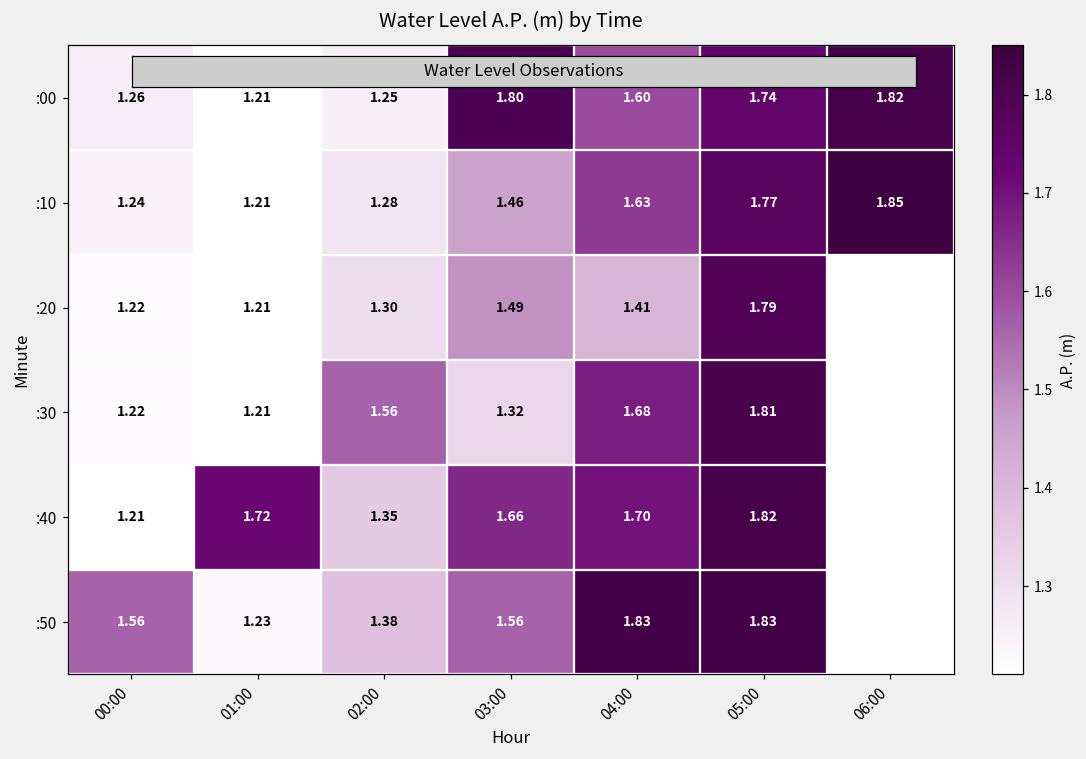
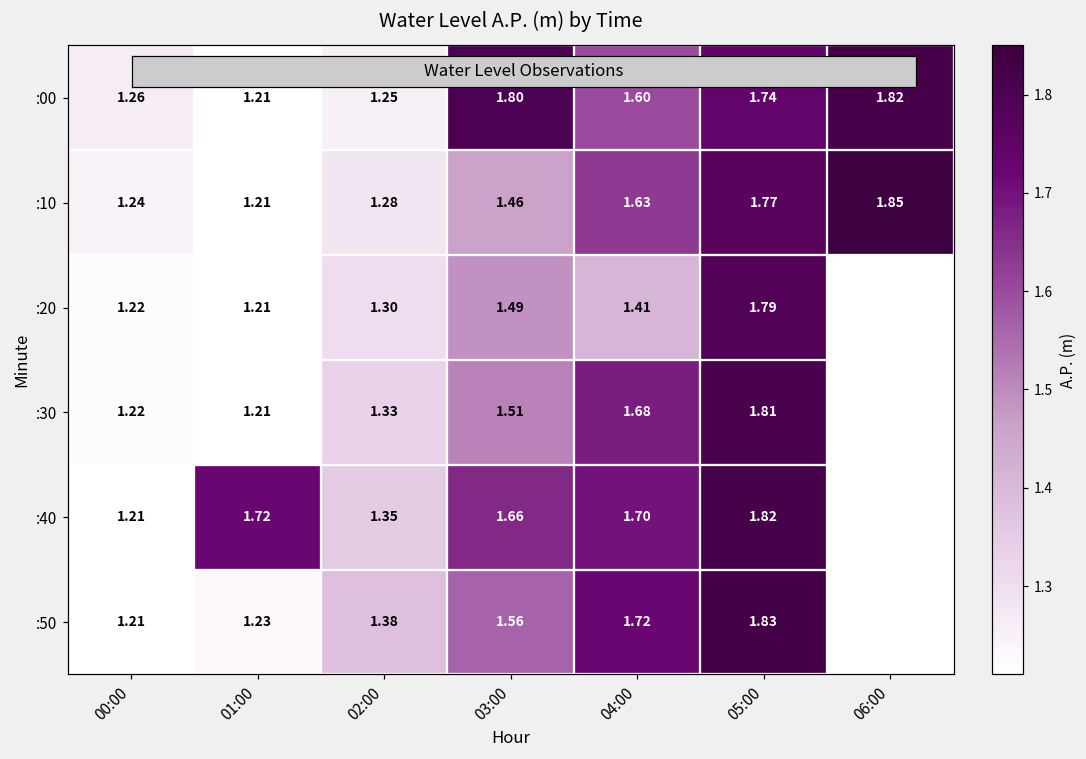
  {
    ":00": {
      "00:00": 1.26,
      "01:00": 1.21,
      "02:00": 1.25,
      "03:00": 1.80,
      "04:00": 1.60,
      "05:00": 1.74,
      "06:00": 1.82
    },
    ":10": {
      "00:00": 1.24,
      "01:00": 1.21,
      "02:00": 1.28,
      "03:00": 1.46,
      "04:00": 1.63,
      "05:00": 1.77,
      "06:00": 1.85
    },
    ":20": {
      "00:00": 1.22,
      "01:00": 1.21,
      "02:00": 1.30,
      "03:00": 1.49,
      "04:00": 1.41,
      "05:00": 1.79
    },
    ":30": {
      "00:00": 1.22,
      "01:00": 1.21,
-     "02:00": 1.56,
-     "03:00": 1.32,
+     "02:00": 1.33,
+     "03:00": 1.51,
      "04:00": 1.68,
      "05:00": 1.81
    },
    ":40": {
      "00:00": 1.21,
      "01:00": 1.72,
      "02:00": 1.35,
      "03:00": 1.66,
      "04:00": 1.70,
      "05:00": 1.82
    },
    ":50": {
-     "00:00": 1.56,
+     "00:00": 1.21,
      "01:00": 1.23,
      "02:00": 1.38,
      "03:00": 1.56,
-     "04:00": 1.83,
+     "04:00": 1.72,
      "05:00": 1.83
    }
  }
